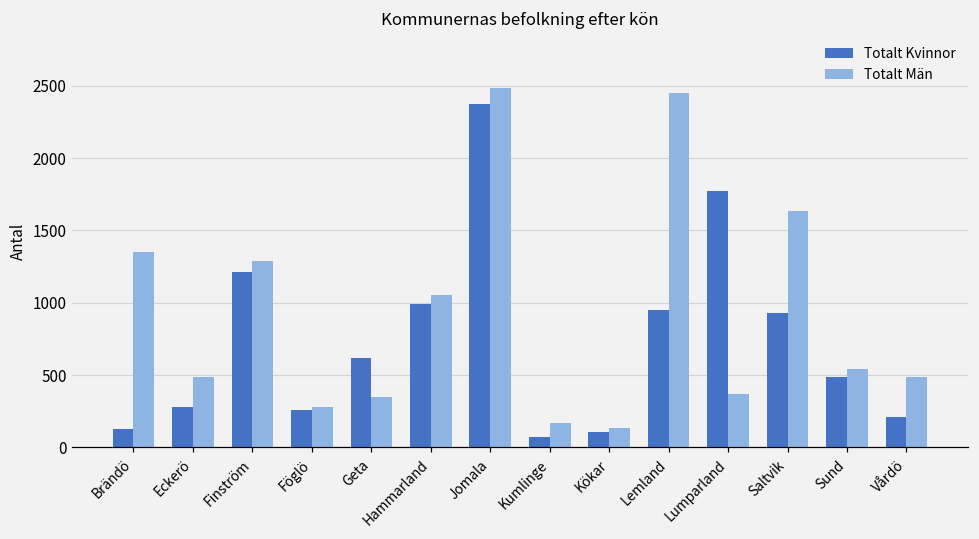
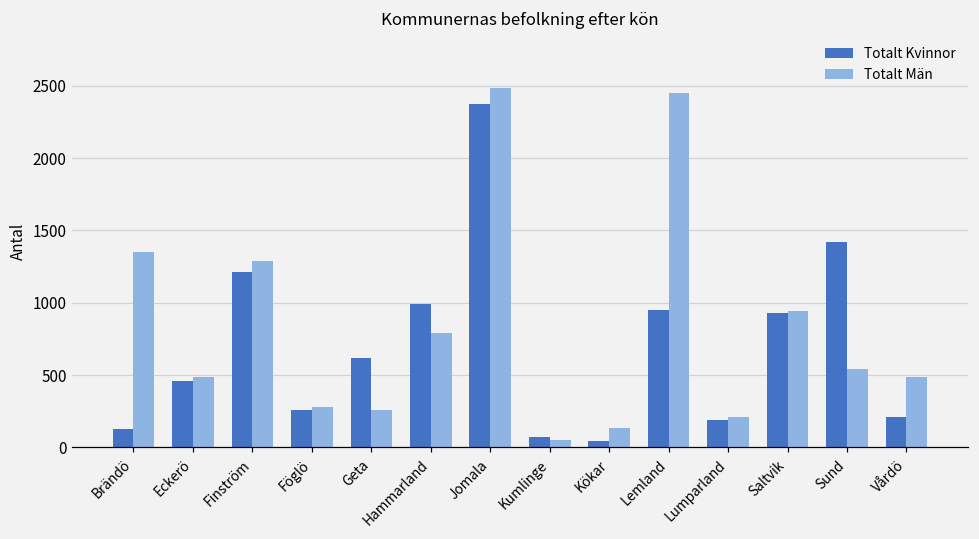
  {
    "Totalt Kvinnor": {
      "Brändö": 130,
-     "Eckerö": 280,
+     "Eckerö": 460,
      "Finström": 1210,
      "Föglö": 260,
      "Geta": 620,
      "Hammarland": 990,
      "Jomala": 2380,
      "Kumlinge": 70,
-     "Kökar": 110,
+     "Kökar": 40,
      "Lemland": 950,
-     "Lumparland": 1770,
+     "Lumparland": 190,
      "Saltvik": 930,
-     "Sund": 490,
+     "Sund": 1420,
      "Vårdö": 210
    },
    "Totalt Män": {
      "Brändö": 1350,
      "Eckerö": 490,
      "Finström": 1290,
      "Föglö": 280,
-     "Geta": 350,
-     "Hammarland": 1060,
+     "Geta": 260,
+     "Hammarland": 790,
      "Jomala": 2480,
-     "Kumlinge": 170,
+     "Kumlinge": 50,
      "Kökar": 130,
      "Lemland": 2450,
-     "Lumparland": 370,
-     "Saltvik": 1630,
+     "Lumparland": 210,
+     "Saltvik": 950,
      "Sund": 540,
      "Vårdö": 480
    }
  }
